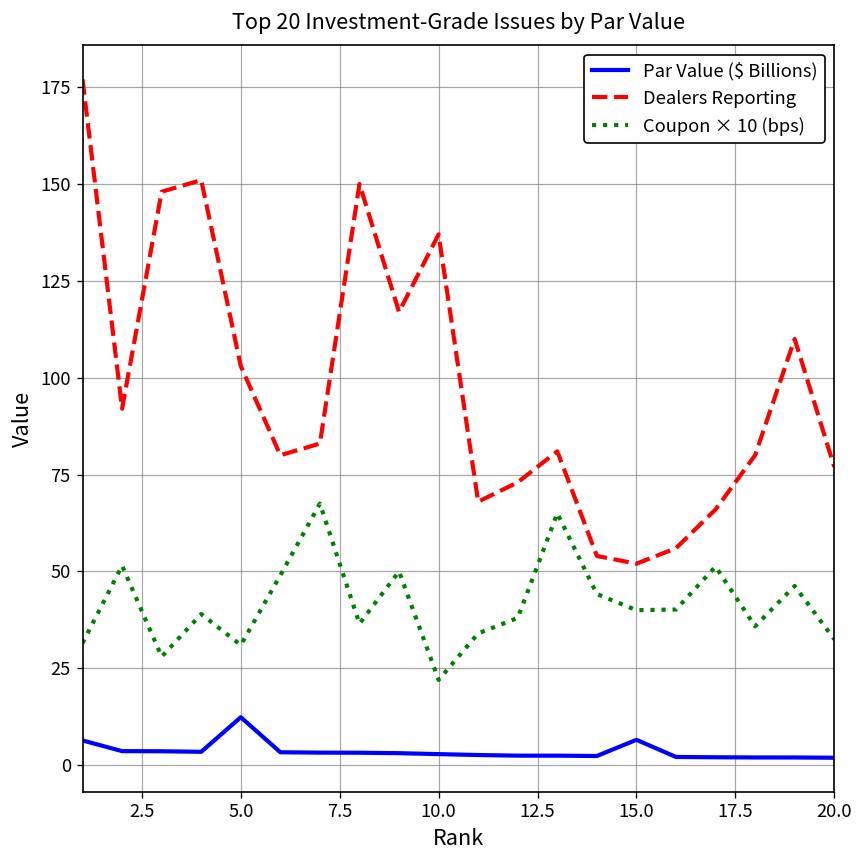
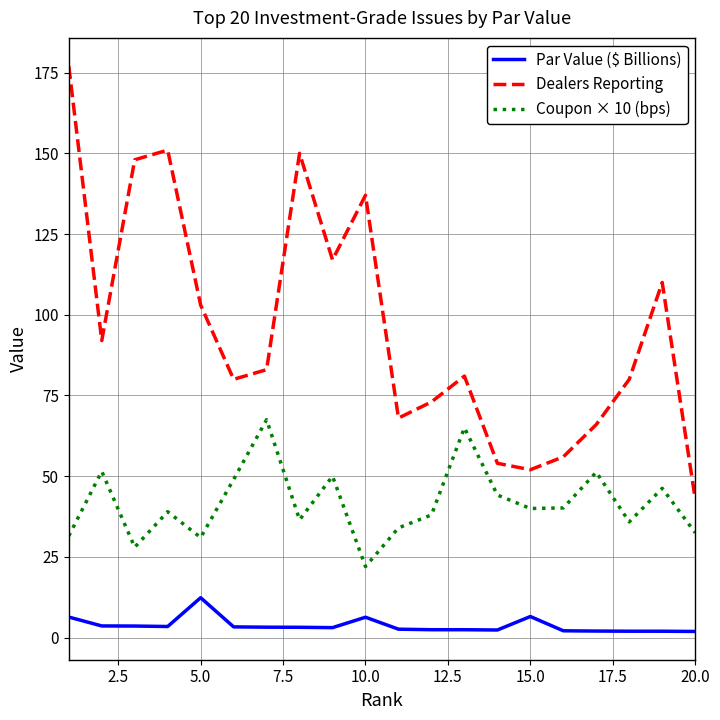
  {
    "Par Value ($ Billions)": {
      "5.0": 12,
-     "10.0": 3,
+     "10.0": 6,
      "15.0": 7,
      "20.0": 2
    },
    "Dealers Reporting": {
      "5.0": 103,
      "10.0": 137,
      "15.0": 52,
-     "20.0": 77
+     "20.0": 43
    },
    "Coupon × 10 (bps)": {
      "5.0": 31,
      "10.0": 22,
      "15.0": 40,
      "20.0": 33
    }
  }
